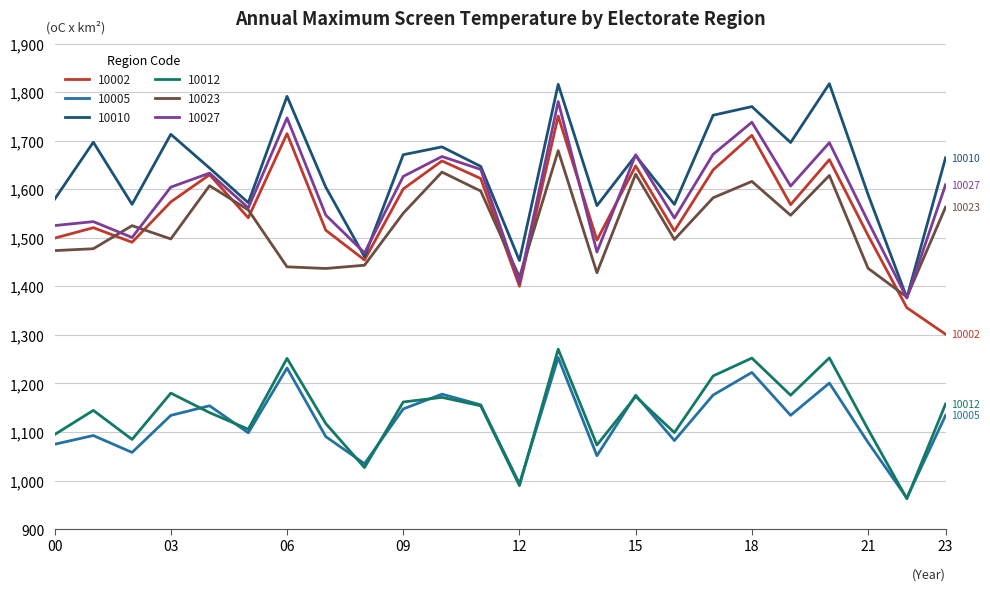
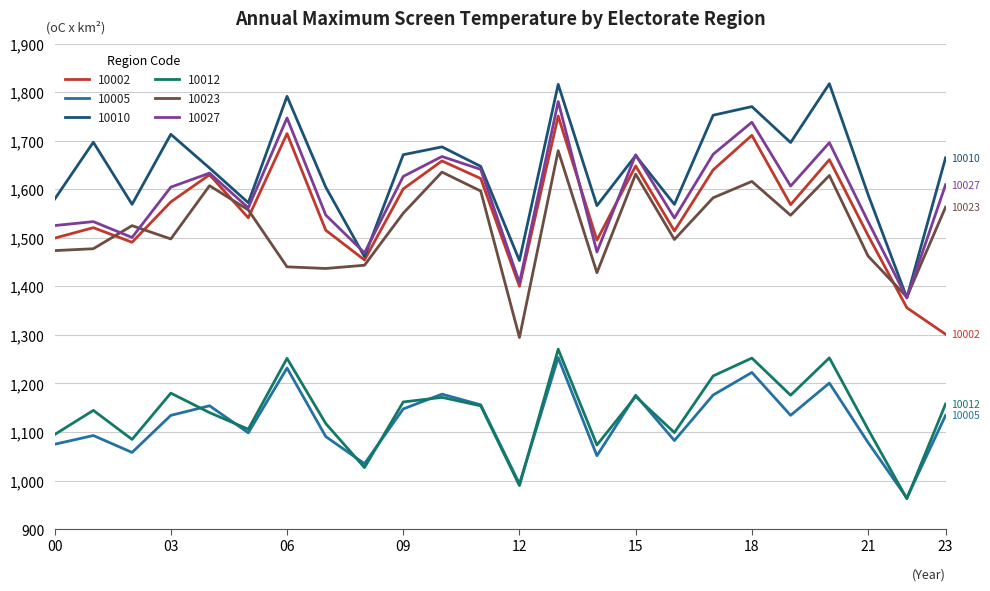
  {
    "10002": {
      "00": "1,500",
      "03": "1,570",
      "06": "1,710",
      "09": "1,600",
      "12": "1,400",
      "15": "1,650",
      "18": "1,710",
      "21": "1,500"
    },
    "10023": {
      "00": "1,470",
      "03": "1,500",
      "06": "1,440",
      "09": "1,550",
-     "12": "1,420",
+     "12": "1,290",
      "15": "1,630",
      "18": "1,620",
-     "21": "1,440"
+     "21": "1,460"
    },
    "10027": {
      "00": "1,530",
      "03": "1,600",
      "06": "1,750",
      "09": "1,630",
      "12": "1,410",
      "18": "1,740",
      "21": "1,530"
    }
  }
